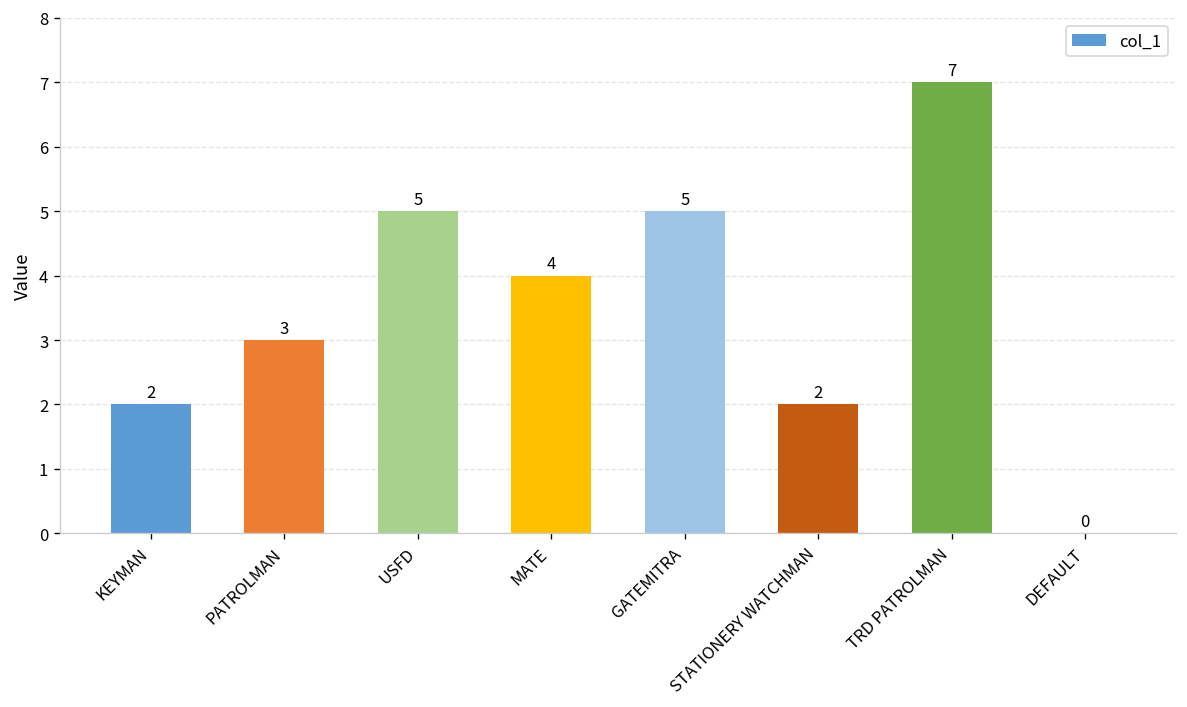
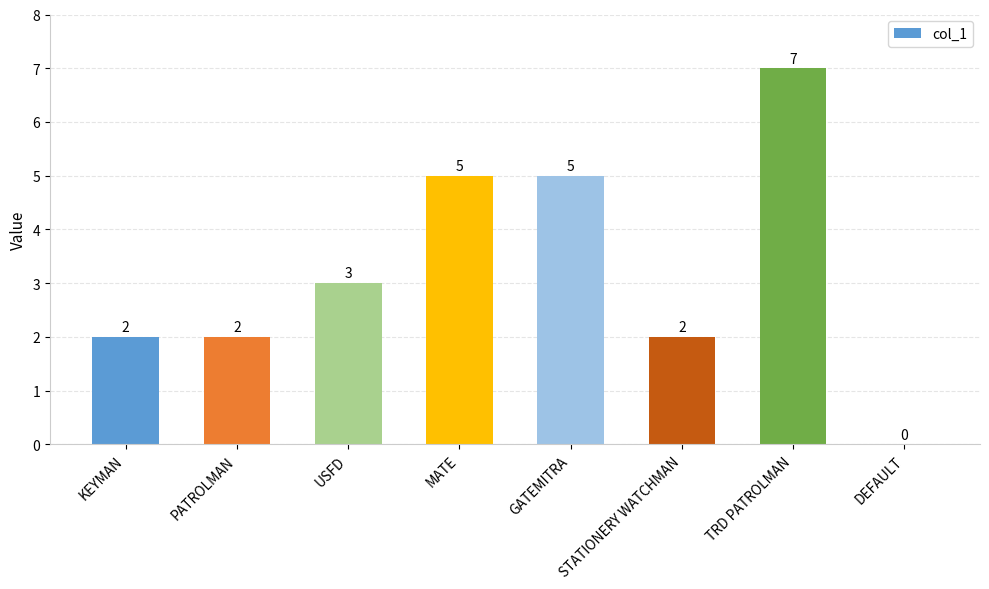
  {
    "KEYMAN": 2,
-   "PATROLMAN": 3,
-   "USFD": 5,
-   "MATE": 4,
+   "PATROLMAN": 2,
+   "USFD": 3,
+   "MATE": 5,
    "GATEMITRA": 5,
    "STATIONERY WATCHMAN": 2,
    "TRD PATROLMAN": 7,
    "DEFAULT": 0
  }
